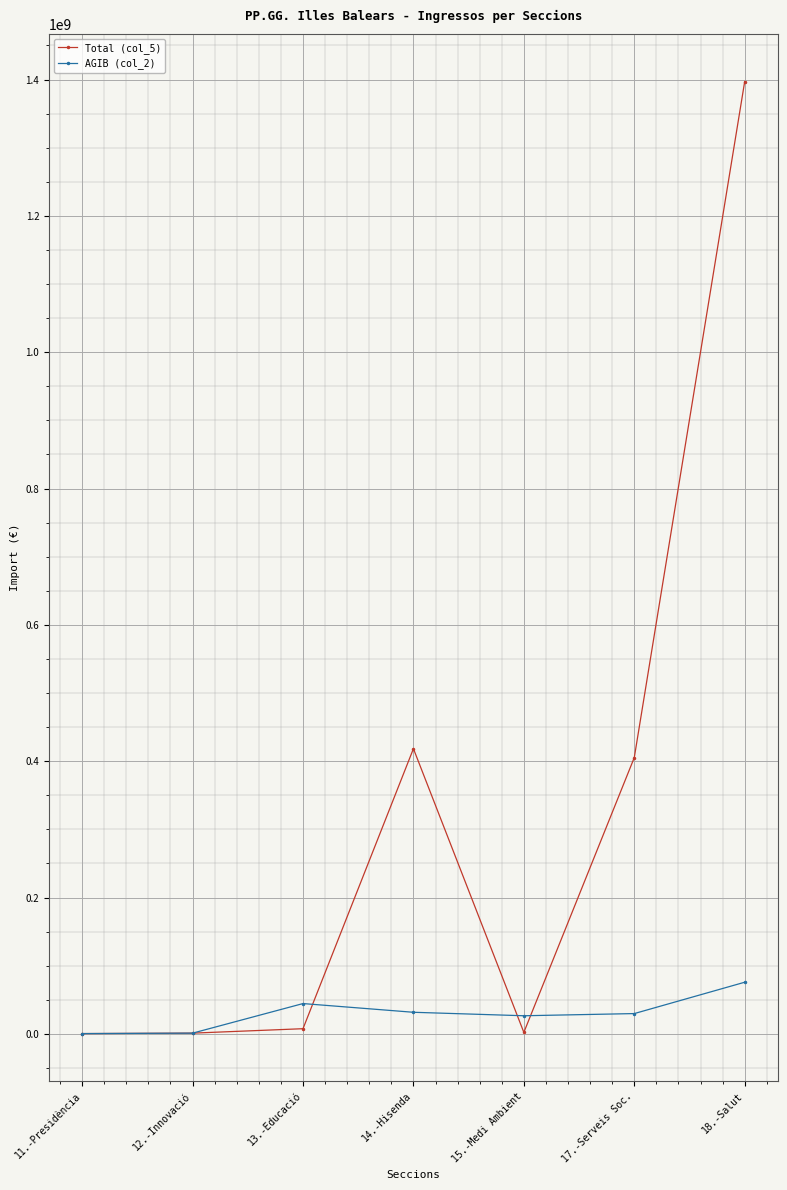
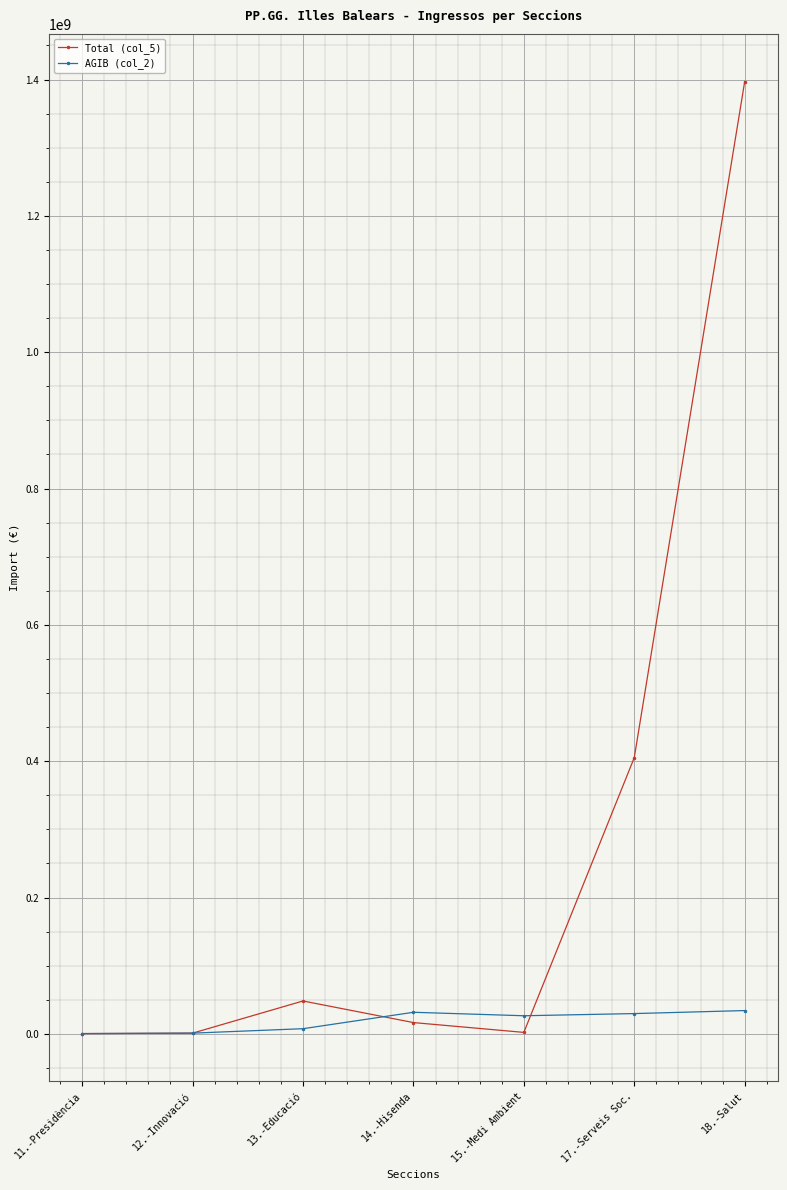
  {
    "Total (col_5)": {
-     "13.-Educació": 10000000,
-     "14.-Hisenda": 420000000,
+     "13.-Educació": 50000000,
+     "14.-Hisenda": 20000000,
      "15.-Medi Ambient": 0,
      "17.-Serveis Soc.": 410000000,
      "18.-Salut": 1400000000
    },
    "AGIB (col_2)": {
-     "13.-Educació": 40000000,
+     "13.-Educació": 10000000,
      "14.-Hisenda": 30000000,
      "15.-Medi Ambient": 30000000,
      "17.-Serveis Soc.": 30000000,
-     "18.-Salut": 80000000
+     "18.-Salut": 30000000
    }
  }
